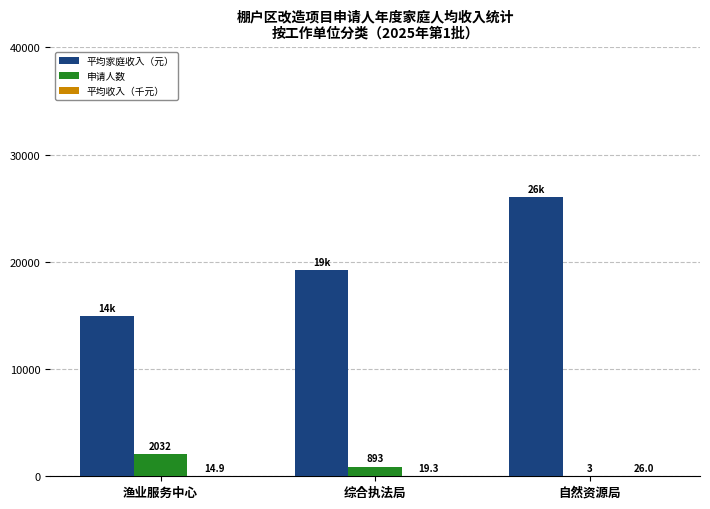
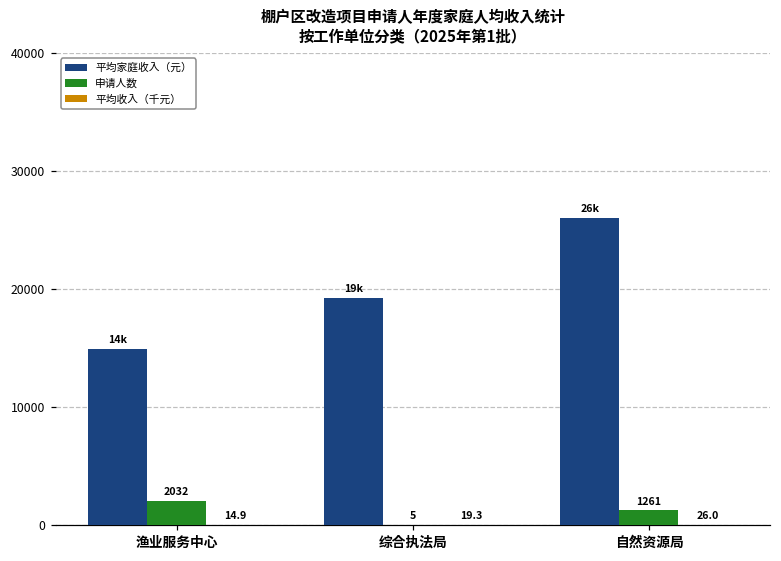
  {
    "平均家庭收入（元）": {
      "综合执法局": "19k",
      "自然资源局": "26k"
    },
    "申请人数": {
      "渔业服务中心": "2032",
-     "综合执法局": "893",
-     "自然资源局": "3"
+     "综合执法局": "5",
+     "自然资源局": "1261"
    },
    "平均收入（千元）": {
      "渔业服务中心": "14.9",
      "综合执法局": "19.3",
      "自然资源局": "26.0"
    }
  }
